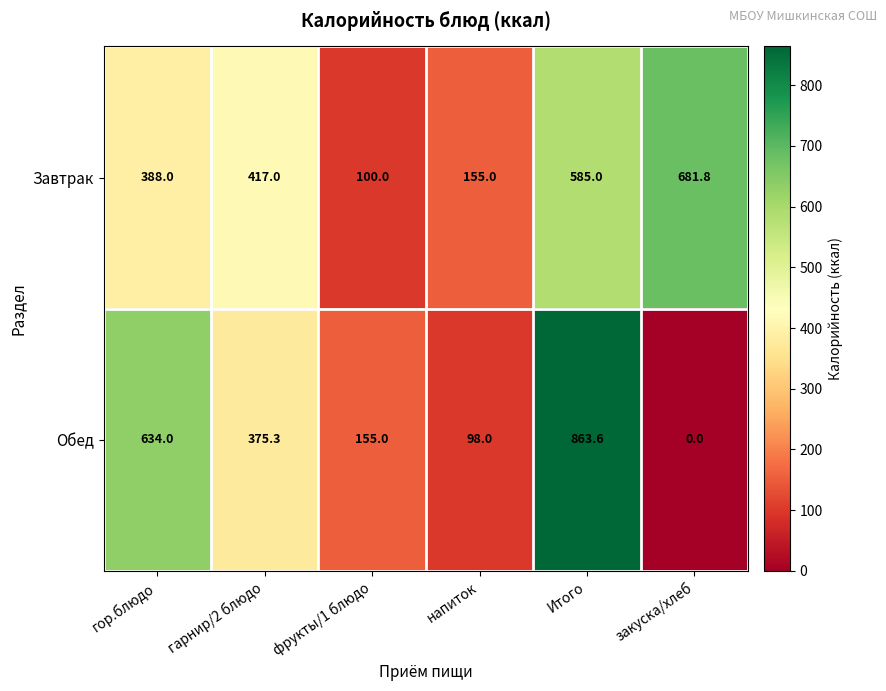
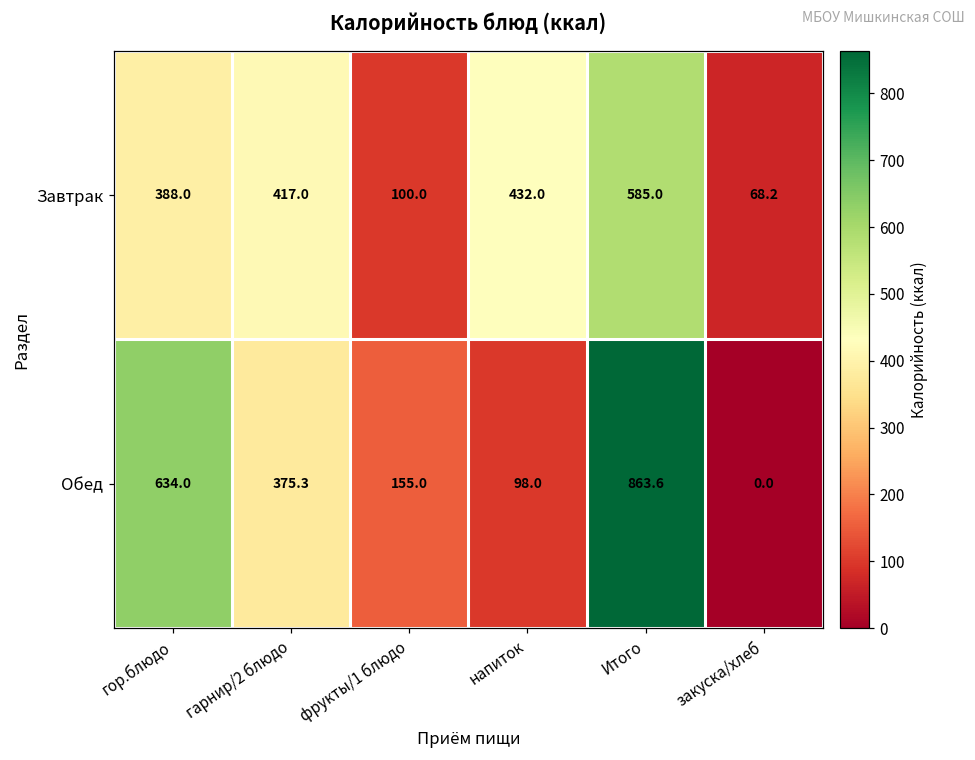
  {
    "Завтрак": {
      "гор.блюдо": 388.0,
      "гарнир/2 блюдо": 417.0,
      "фрукты/1 блюдо": 100.0,
-     "напиток": 155.0,
+     "напиток": 432.0,
      "Итого": 585.0,
-     "закуска/хлеб": 681.8
+     "закуска/хлеб": 68.2
    },
    "Обед": {
      "гор.блюдо": 634.0,
      "гарнир/2 блюдо": 375.3,
      "фрукты/1 блюдо": 155.0,
      "напиток": 98.0,
      "Итого": 863.6,
      "закуска/хлеб": 0.0
    }
  }
